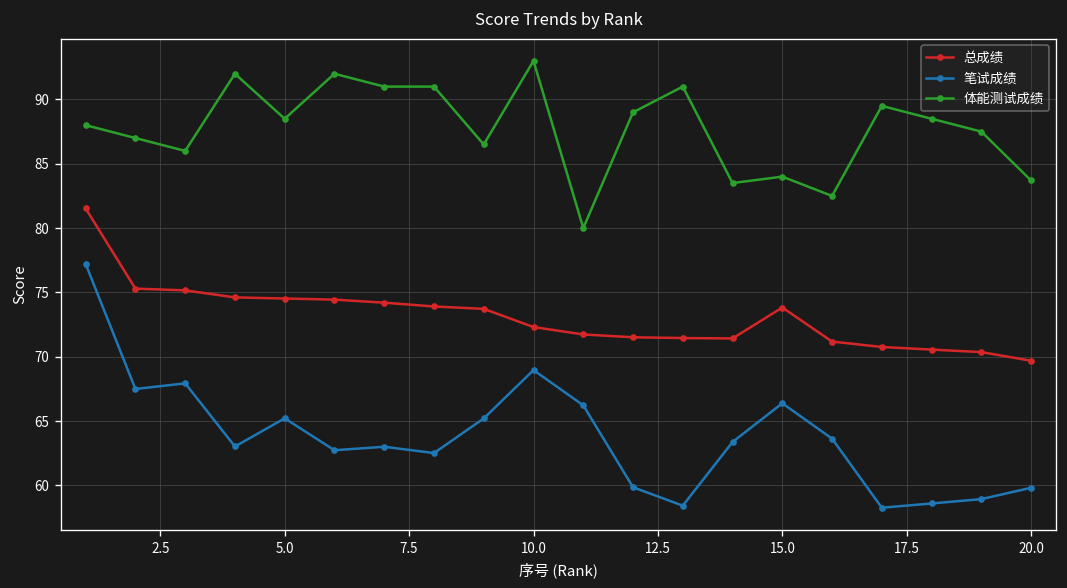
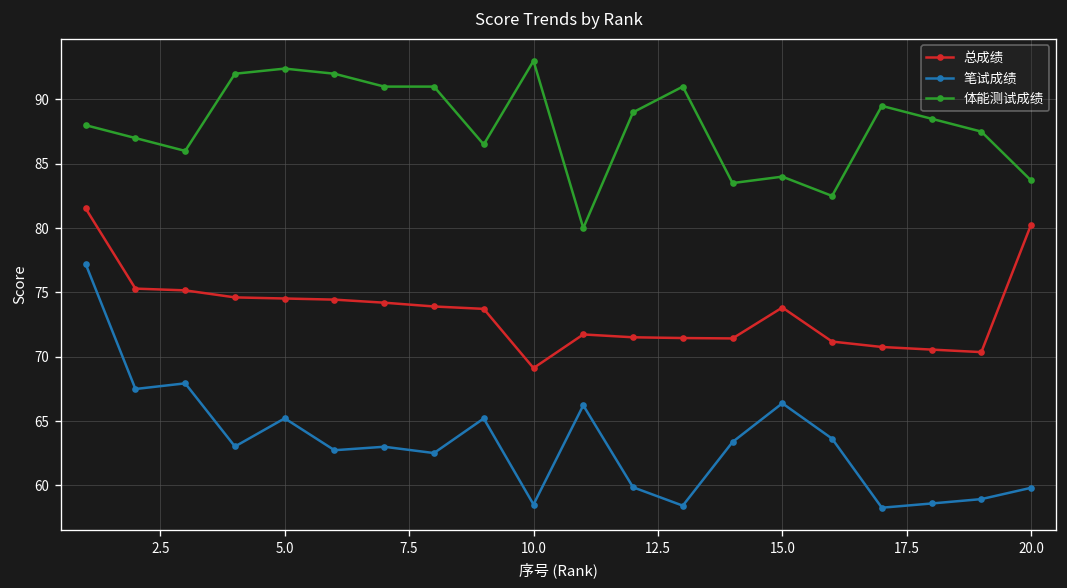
  {
    "总成绩": {
      "5.0": 74.5,
-     "10.0": 72.3,
+     "10.0": 69.1,
      "15.0": 73.8,
-     "20.0": 69.7
+     "20.0": 80.3
    },
    "笔试成绩": {
      "5.0": 65.2,
-     "10.0": 69.0,
+     "10.0": 58.5,
      "15.0": 66.4,
      "20.0": 59.8
    },
    "体能测试成绩": {
-     "5.0": 88.5,
+     "5.0": 92.4,
      "10.0": 93.0,
      "15.0": 84.0,
      "20.0": 83.7
    }
  }
